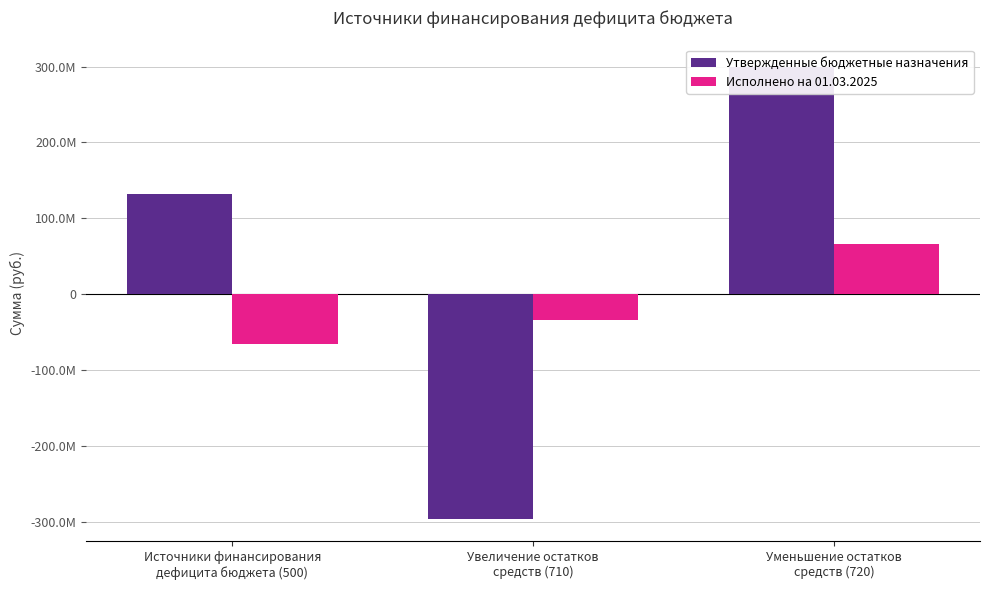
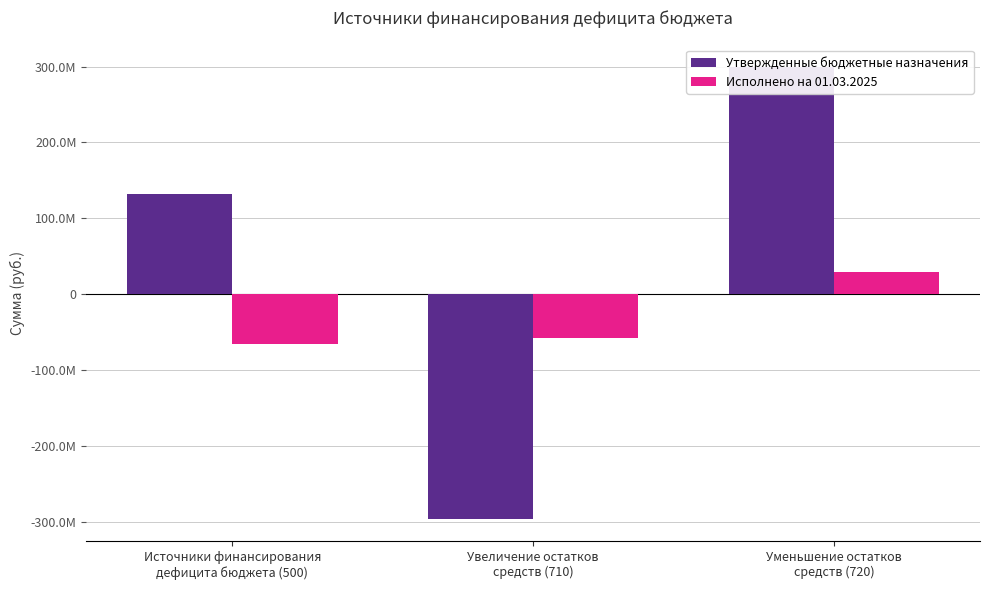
  {
    "Утвержденные бюджетные назначения": {
      "Источники финансирования дефицита бюджета (500)": 130000000,
      "Увеличение остатков средств (710)": -300000000
    },
    "Исполнено на 01.03.2025": {
      "Источники финансирования дефицита бюджета (500)": -70000000,
-     "Увеличение остатков средств (710)": -30000000,
-     "Уменьшение остатков средств (720)": 70000000
+     "Увеличение остатков средств (710)": -60000000,
+     "Уменьшение остатков средств (720)": 30000000
    }
  }
